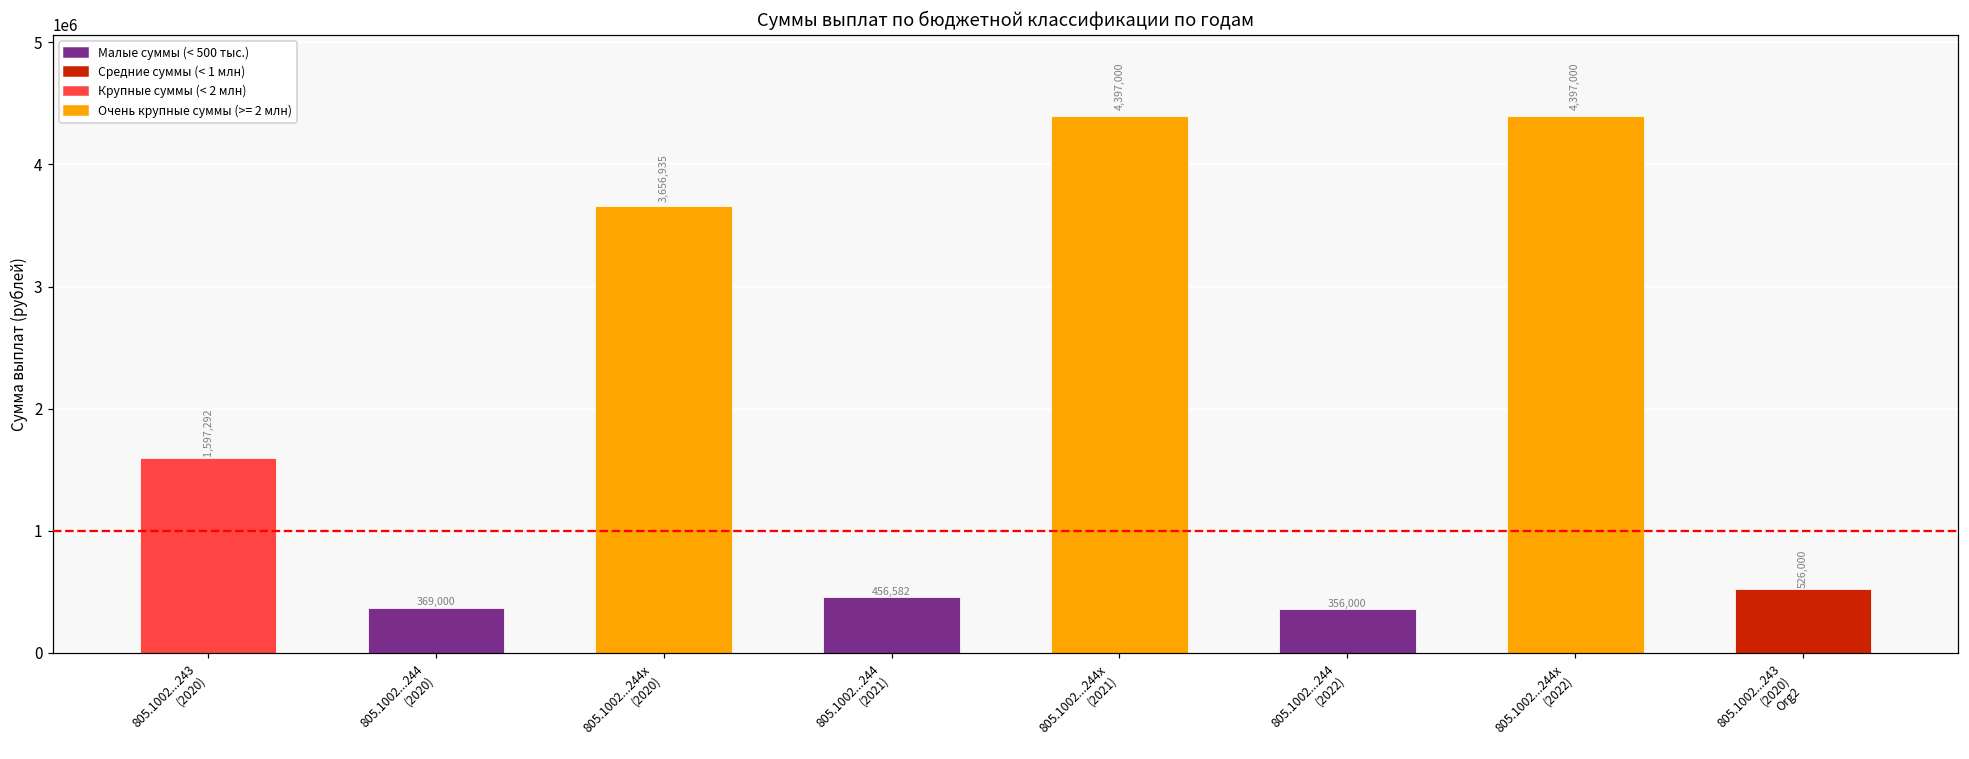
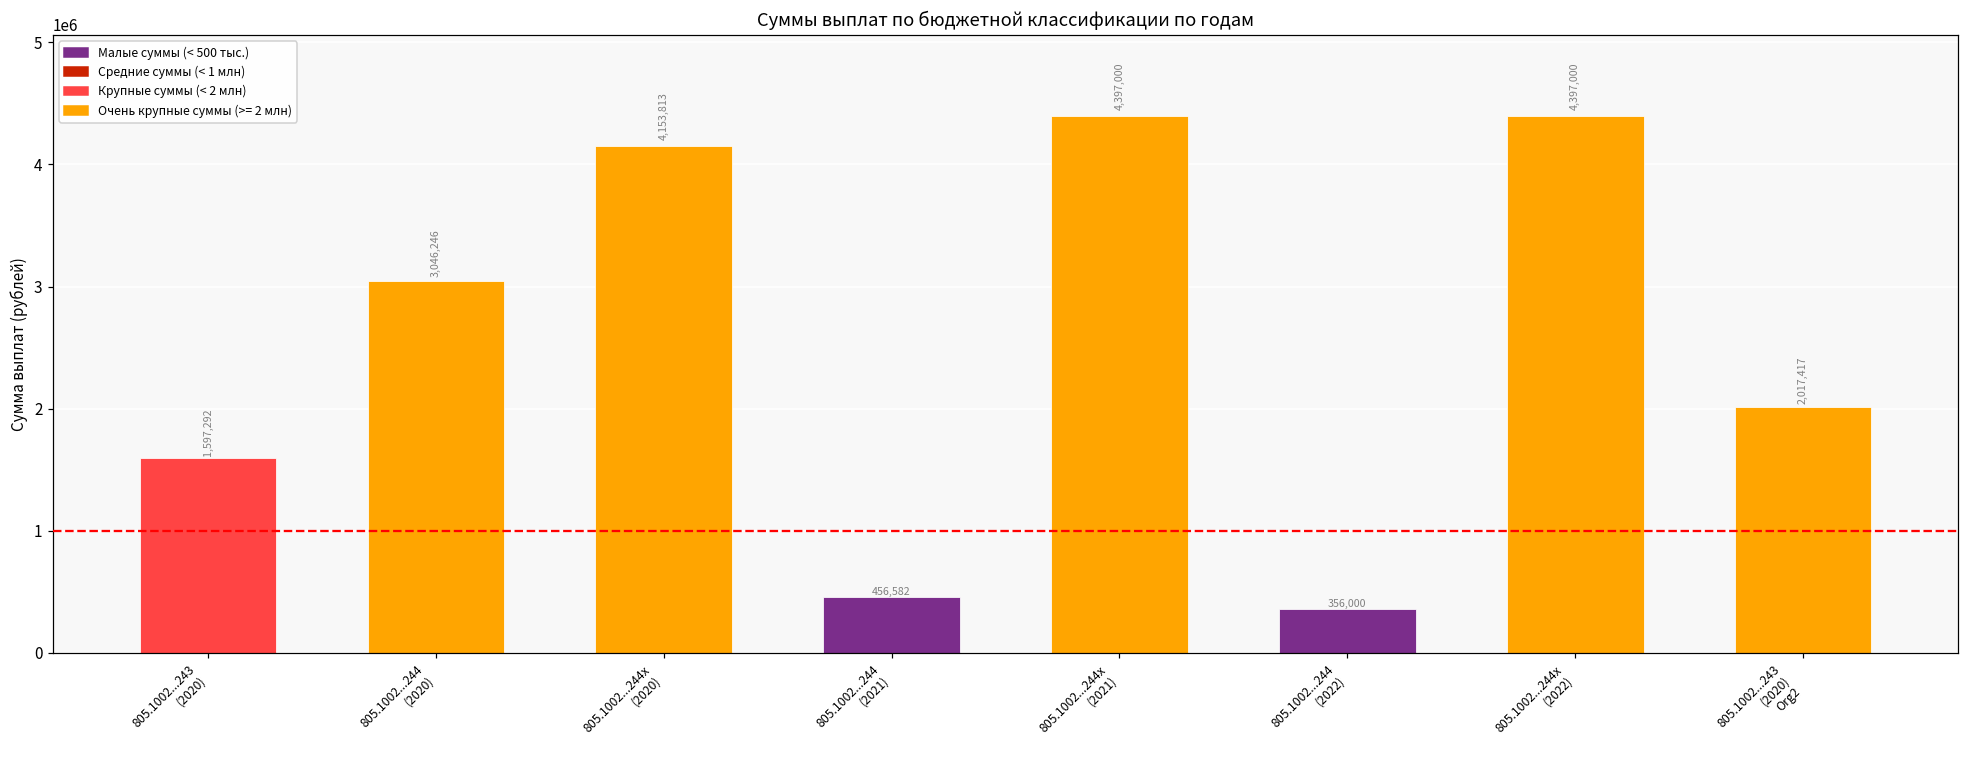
  {
    "805.1002...243 (2020)": "1,597,292",
-   "805.1002...244 (2020)": "369,000",
-   "805.1002...244x (2020)": "3,656,935",
+   "805.1002...244 (2020)": "3,046,246",
+   "805.1002...244x (2020)": "4,153,813",
    "805.1002...244 (2021)": "456,582",
    "805.1002...244x (2021)": "4,397,000",
    "805.1002...244 (2022)": "356,000",
    "805.1002...244x (2022)": "4,397,000",
-   "805.1002...243 (2020) Org2": "526,000"
+   "805.1002...243 (2020) Org2": "2,017,417"
  }
